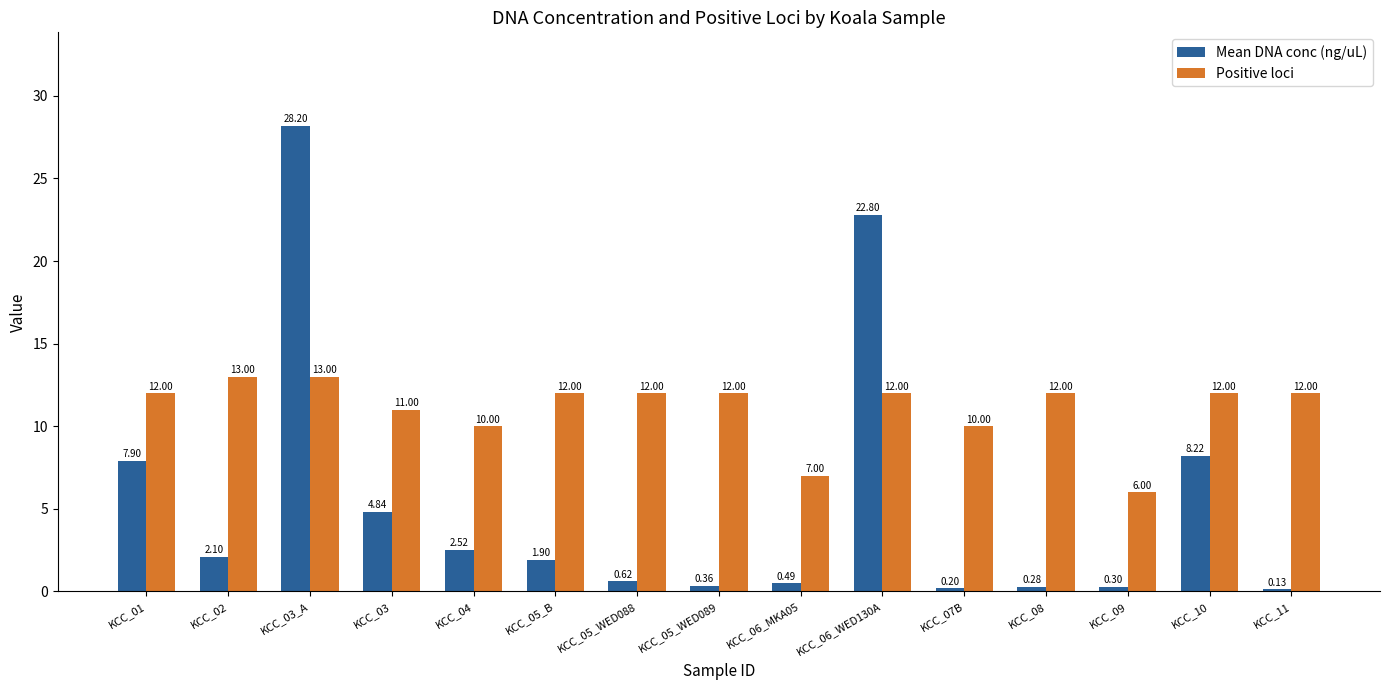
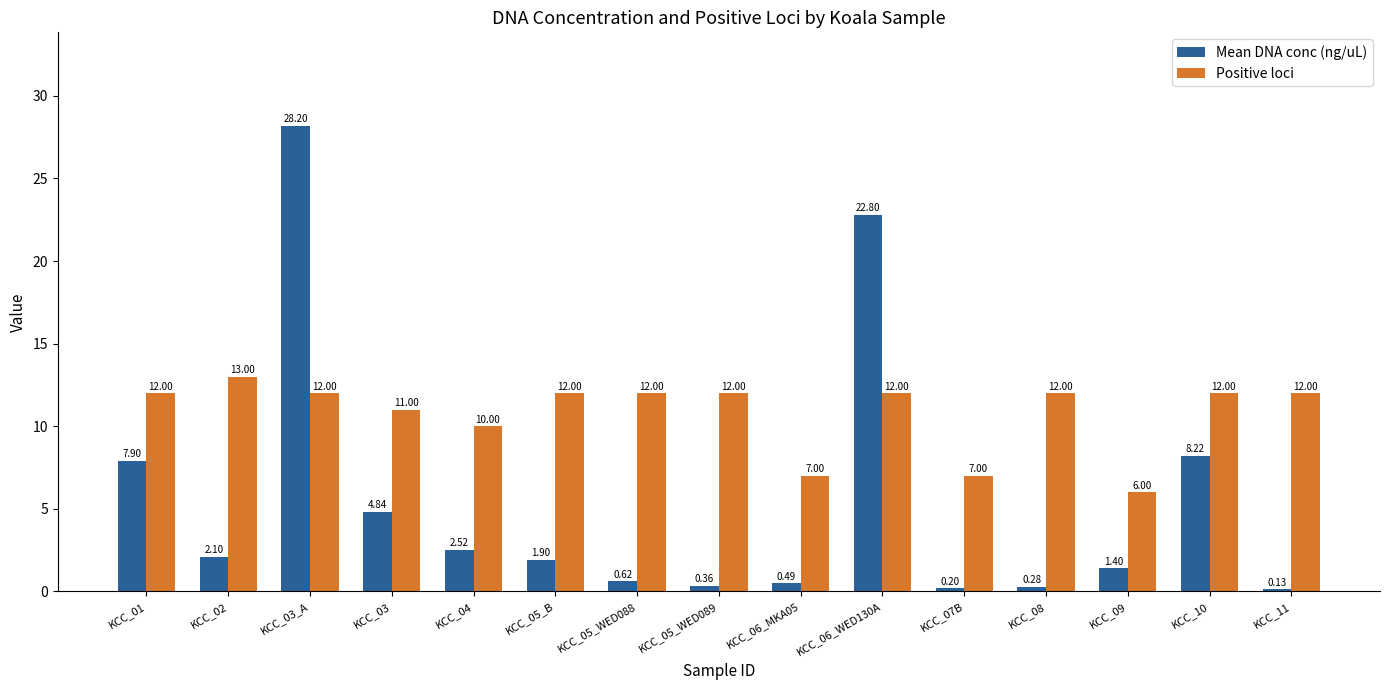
  {
    "Mean DNA conc (ng/uL)": {
      "KCC_01": 7.90,
      "KCC_02": 2.10,
      "KCC_03_A": 28.20,
      "KCC_03": 4.84,
      "KCC_04": 2.52,
      "KCC_05_B": 1.90,
      "KCC_05_WED088": 0.62,
      "KCC_05_WED089": 0.36,
      "KCC_06_MKA05": 0.49,
      "KCC_06_WED130A": 22.80,
      "KCC_07B": 0.20,
      "KCC_08": 0.28,
-     "KCC_09": 0.30,
+     "KCC_09": 1.40,
      "KCC_10": 8.22,
      "KCC_11": 0.13
    },
    "Positive loci": {
      "KCC_01": 12.00,
      "KCC_02": 13.00,
-     "KCC_03_A": 13.00,
+     "KCC_03_A": 12.00,
      "KCC_03": 11.00,
      "KCC_04": 10.00,
      "KCC_05_B": 12.00,
      "KCC_05_WED088": 12.00,
      "KCC_05_WED089": 12.00,
      "KCC_06_MKA05": 7.00,
      "KCC_06_WED130A": 12.00,
-     "KCC_07B": 10.00,
+     "KCC_07B": 7.00,
      "KCC_08": 12.00,
      "KCC_09": 6.00,
      "KCC_10": 12.00,
      "KCC_11": 12.00
    }
  }
